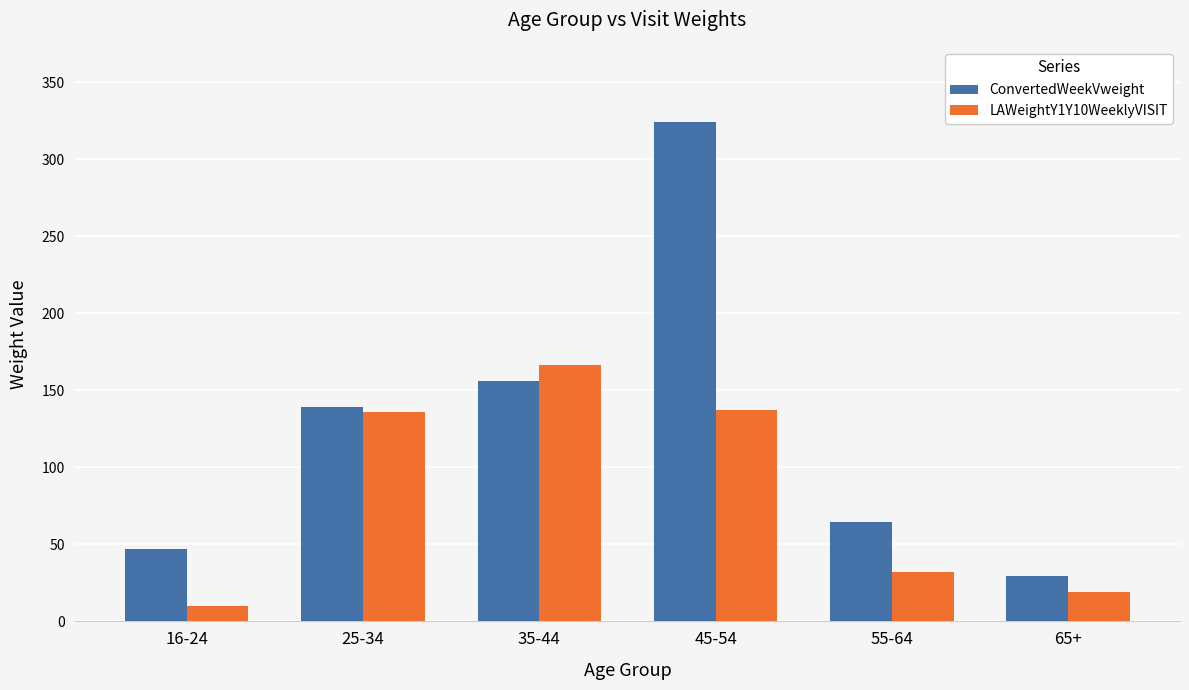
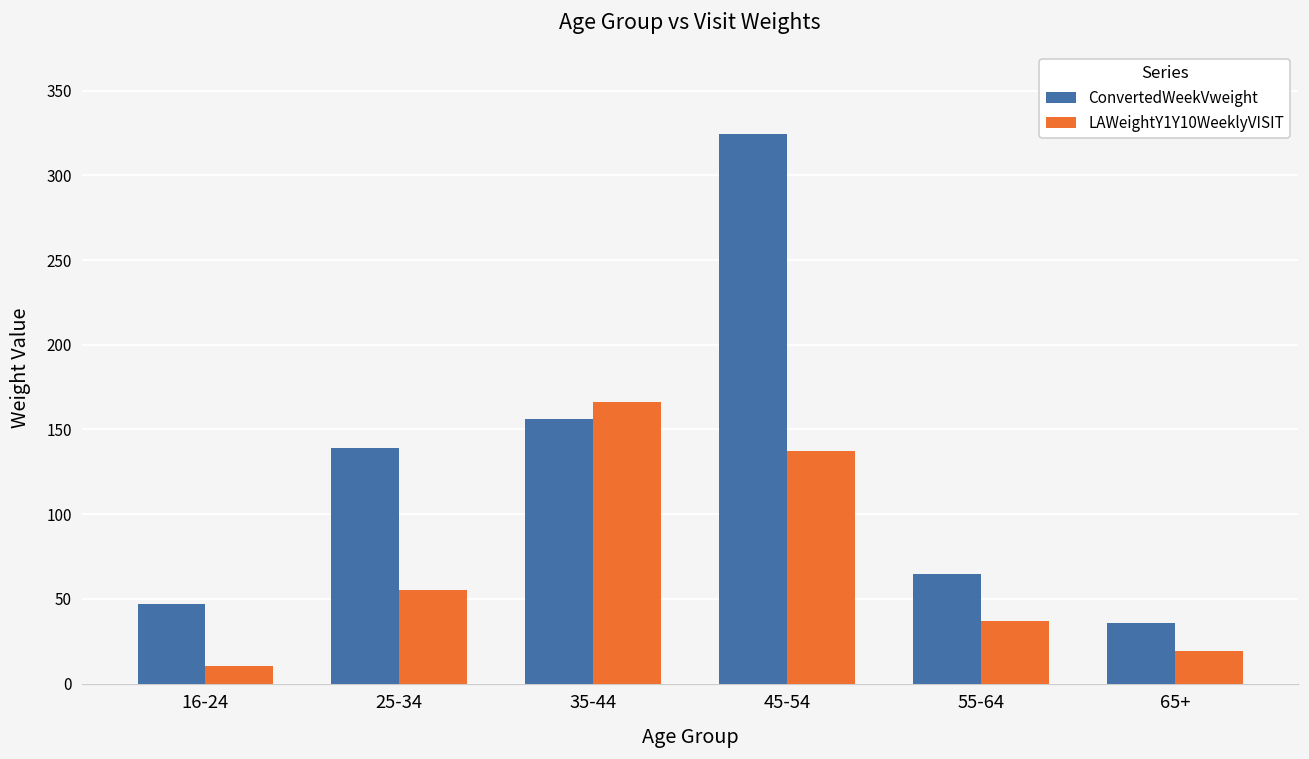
  {
    "ConvertedWeekVweight": {
      "16-24": 47,
      "25-34": 139,
      "35-44": 156,
      "45-54": 324,
      "55-64": 64,
-     "65+": 30
+     "65+": 36
    },
    "LAWeightY1Y10WeeklyVISIT": {
      "16-24": 10,
-     "25-34": 136,
+     "25-34": 55,
      "35-44": 166,
      "45-54": 137,
-     "55-64": 32,
+     "55-64": 37,
      "65+": 19
    }
  }
